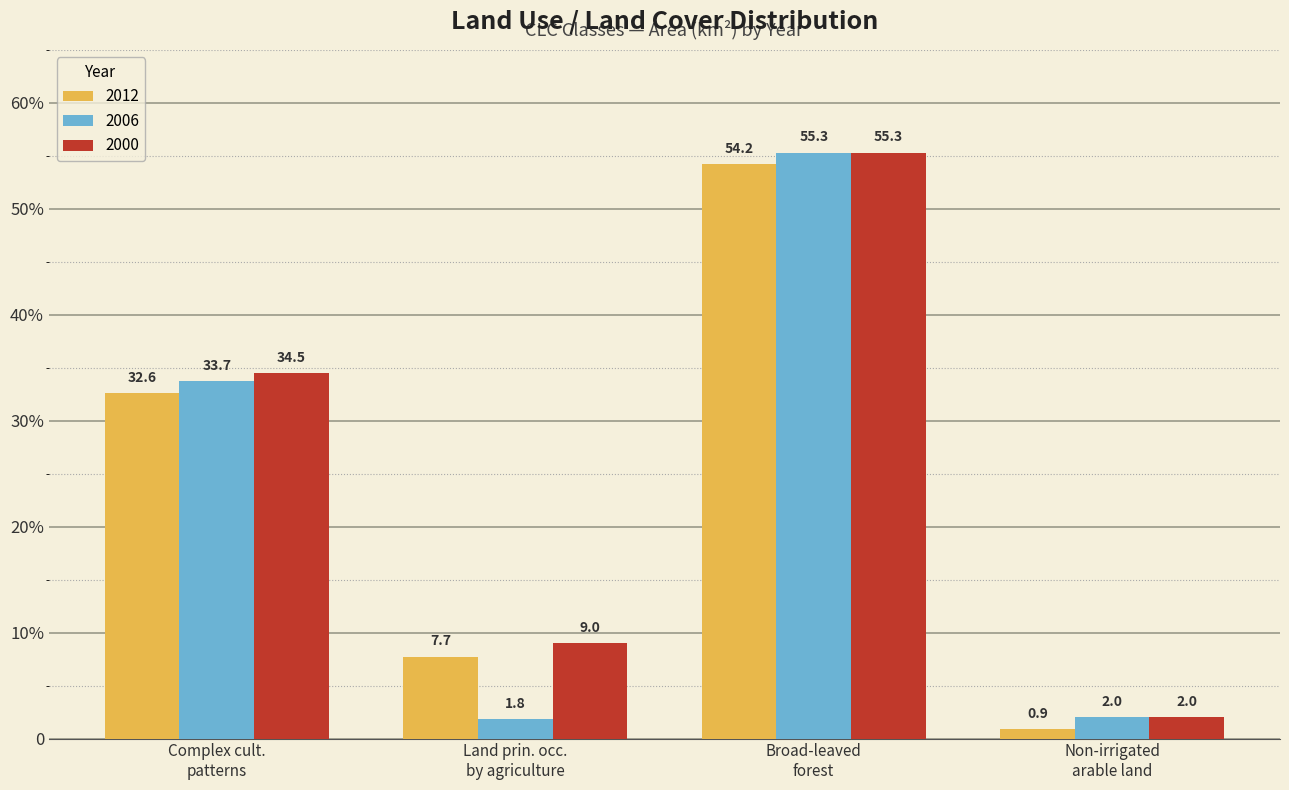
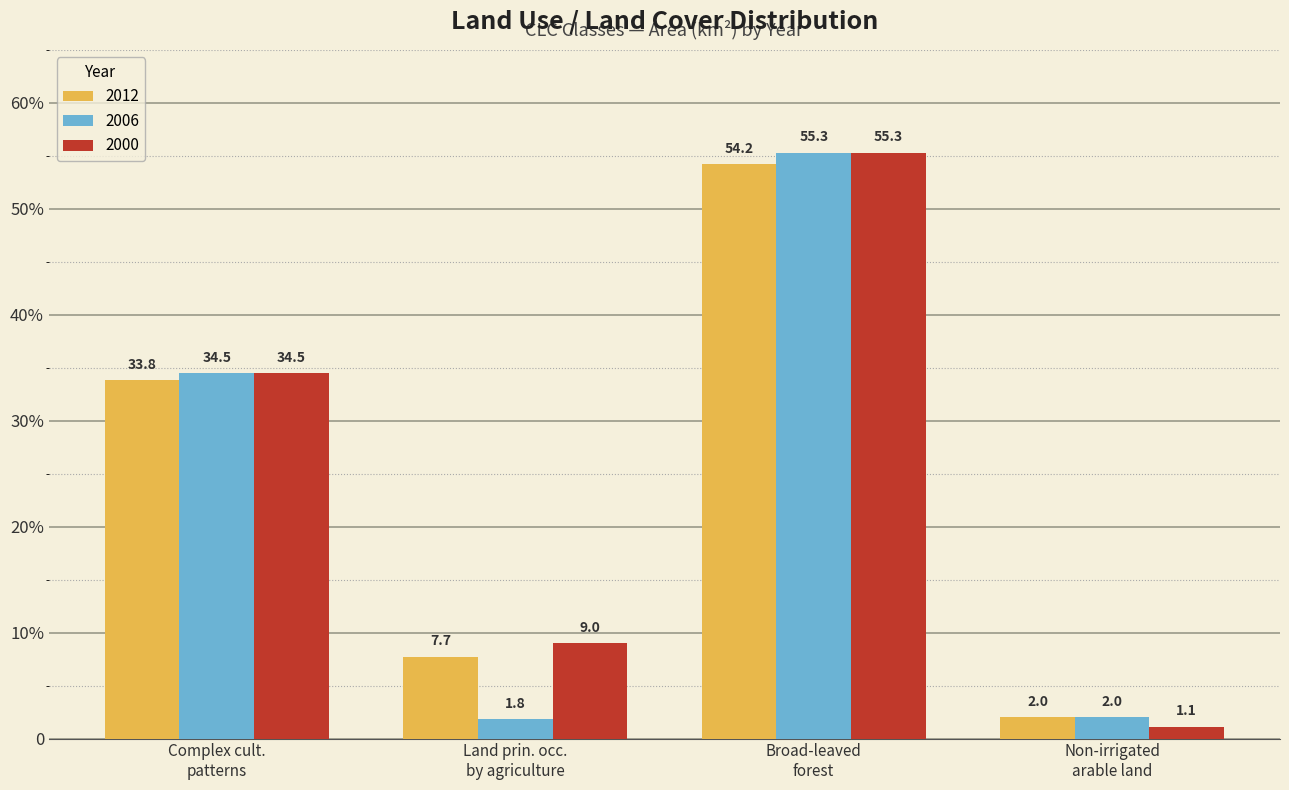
  {
    "2012": {
-     "Complex cult. patterns": 32.6,
+     "Complex cult. patterns": 33.8,
      "Land prin. occ. by agriculture": 7.7,
      "Broad-leaved forest": 54.2,
-     "Non-irrigated arable land": 0.9
+     "Non-irrigated arable land": 2.0
    },
    "2006": {
-     "Complex cult. patterns": 33.7,
+     "Complex cult. patterns": 34.5,
      "Land prin. occ. by agriculture": 1.8,
      "Broad-leaved forest": 55.3,
      "Non-irrigated arable land": 2.0
    },
    "2000": {
      "Complex cult. patterns": 34.5,
      "Land prin. occ. by agriculture": 9.0,
      "Broad-leaved forest": 55.3,
-     "Non-irrigated arable land": 2.0
+     "Non-irrigated arable land": 1.1
    }
  }
